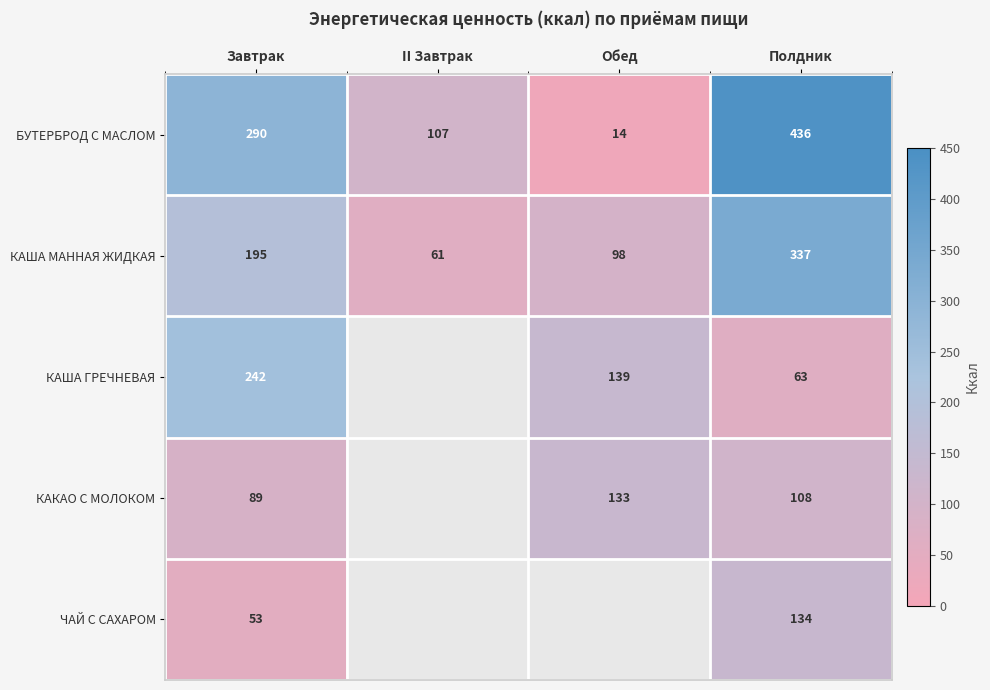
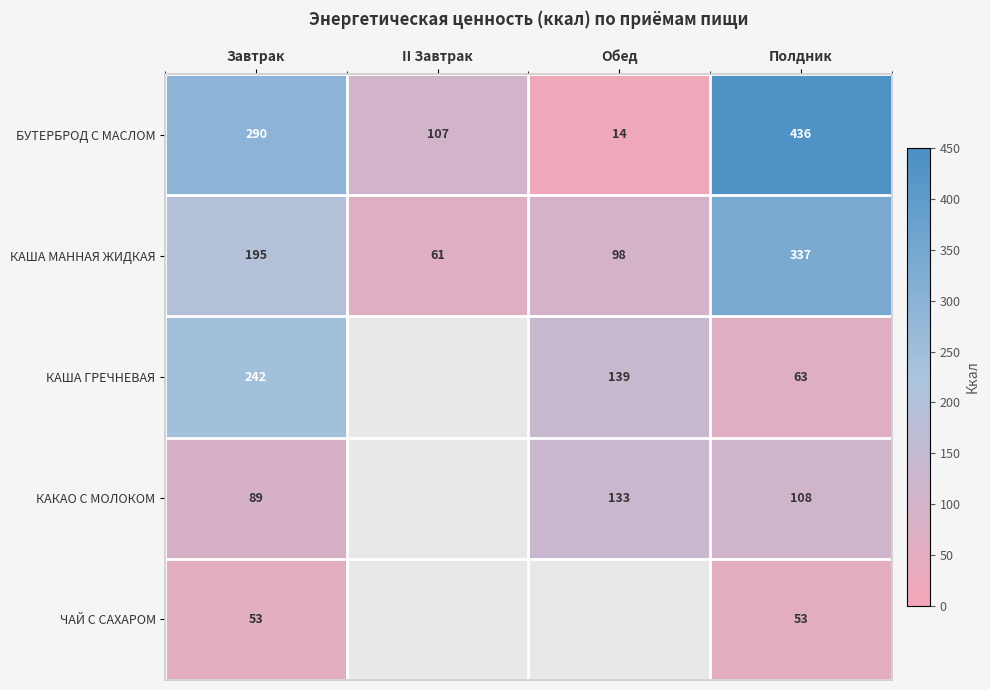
  {
    "БУТЕРБРОД С МАСЛОМ": {
      "Завтрак": 290,
      "II Завтрак": 107,
      "Обед": 14,
      "Полдник": 436
    },
    "КАША МАННАЯ ЖИДКАЯ": {
      "Завтрак": 195,
      "II Завтрак": 61,
      "Обед": 98,
      "Полдник": 337
    },
    "КАША ГРЕЧНЕВАЯ": {
      "Завтрак": 242,
      "Обед": 139,
      "Полдник": 63
    },
    "КАКАО С МОЛОКОМ": {
      "Завтрак": 89,
      "Обед": 133,
      "Полдник": 108
    },
    "ЧАЙ С САХАРОМ": {
      "Завтрак": 53,
-     "Полдник": 134
+     "Полдник": 53
    }
  }
